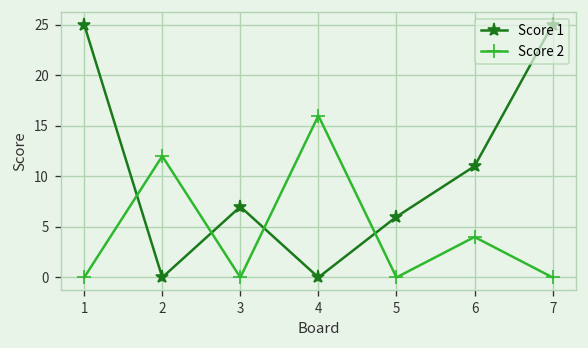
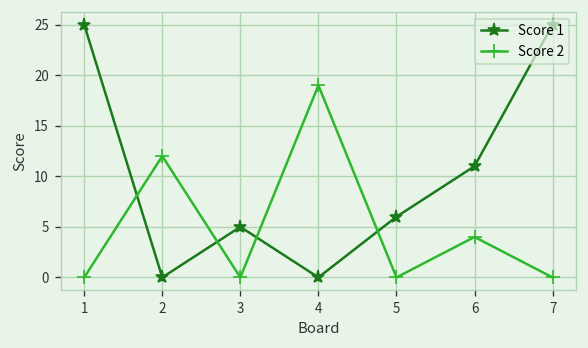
  {
    "Score 1": {
      "1": 25,
      "2": 0,
-     "3": 7,
+     "3": 5,
      "4": 0,
      "5": 6,
      "6": 11
    },
    "Score 2": {
      "1": 0,
      "2": 12,
      "3": 0,
-     "4": 16,
+     "4": 19,
      "5": 0,
      "6": 4,
      "7": 0
    }
  }
